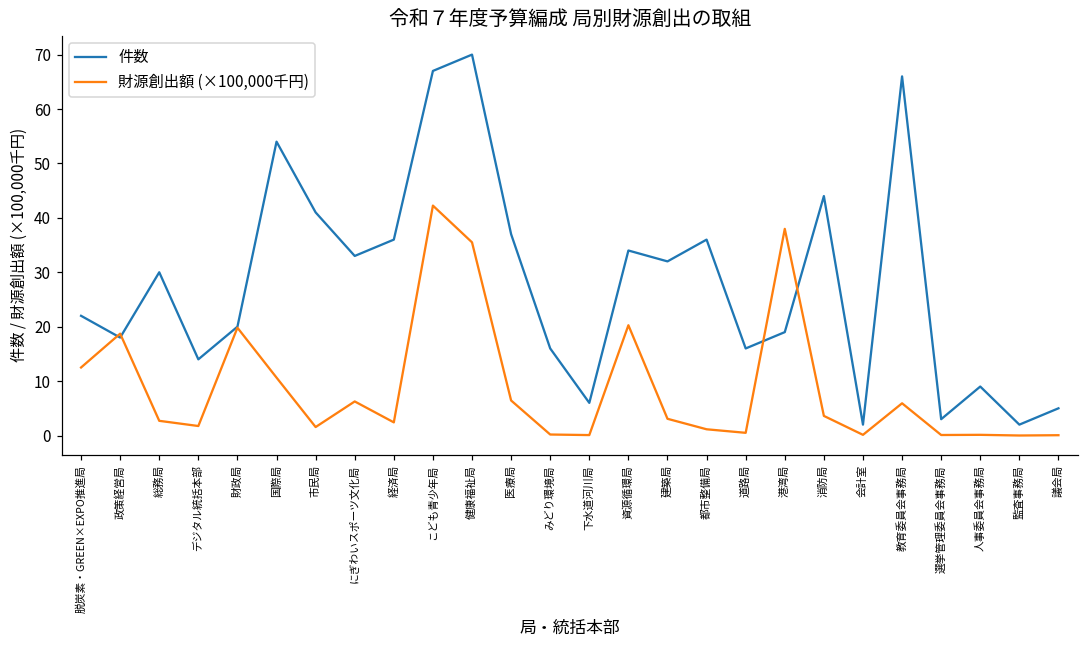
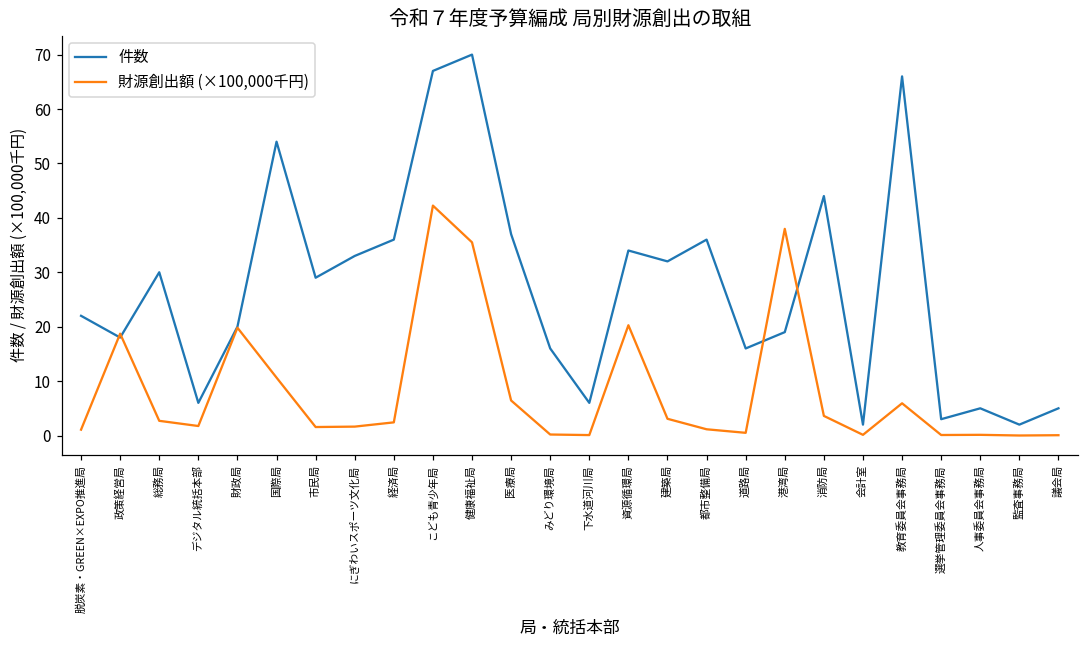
  {
    "件数": {
      "脱炭素・GREEN×EXPO推進局": 22,
      "政策経営局": 18,
      "総務局": 30,
-     "デジタル統括本部": 14,
+     "デジタル統括本部": 6,
      "国際局": 54,
-     "市民局": 41,
+     "市民局": 29,
      "にぎわいスポーツ文化局": 33,
      "経済局": 36,
      "こども青少年局": 67,
      "健康福祉局": 70,
      "医療局": 37,
      "みどり環境局": 16,
      "下水道河川局": 6,
      "資源循環局": 34,
      "建築局": 32,
      "都市整備局": 36,
      "道路局": 16,
      "港湾局": 19,
      "消防局": 44,
      "会計室": 2,
      "教育委員会事務局": 66,
      "選挙管理委員会事務局": 3,
-     "人事委員会事務局": 9,
+     "人事委員会事務局": 5,
      "監査事務局": 2,
      "議会局": 5
    },
    "財源創出額 (×100,000千円)": {
-     "脱炭素・GREEN×EXPO推進局": 13,
+     "脱炭素・GREEN×EXPO推進局": 1,
      "政策経営局": 19,
      "総務局": 3,
      "デジタル統括本部": 2,
      "国際局": 11,
      "市民局": 2,
-     "にぎわいスポーツ文化局": 6,
+     "にぎわいスポーツ文化局": 2,
      "経済局": 2,
      "こども青少年局": 42,
      "健康福祉局": 36,
      "医療局": 6,
      "みどり環境局": 0,
      "下水道河川局": 0,
      "資源循環局": 20,
      "建築局": 3,
      "都市整備局": 1,
      "道路局": 0,
      "港湾局": 38,
      "消防局": 4,
      "会計室": 0,
      "教育委員会事務局": 6,
      "選挙管理委員会事務局": 0,
      "人事委員会事務局": 0,
      "監査事務局": 0,
      "議会局": 0
    }
  }
